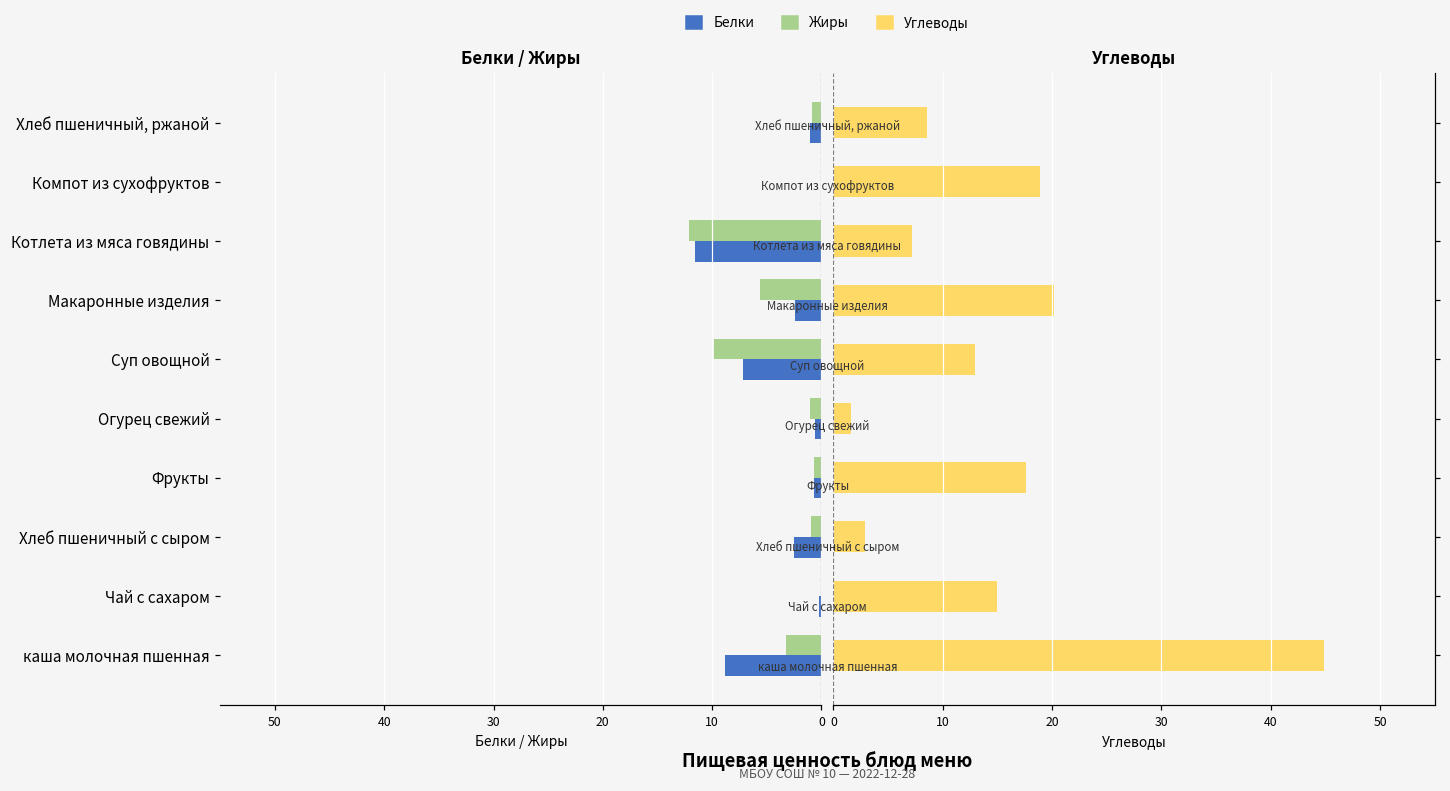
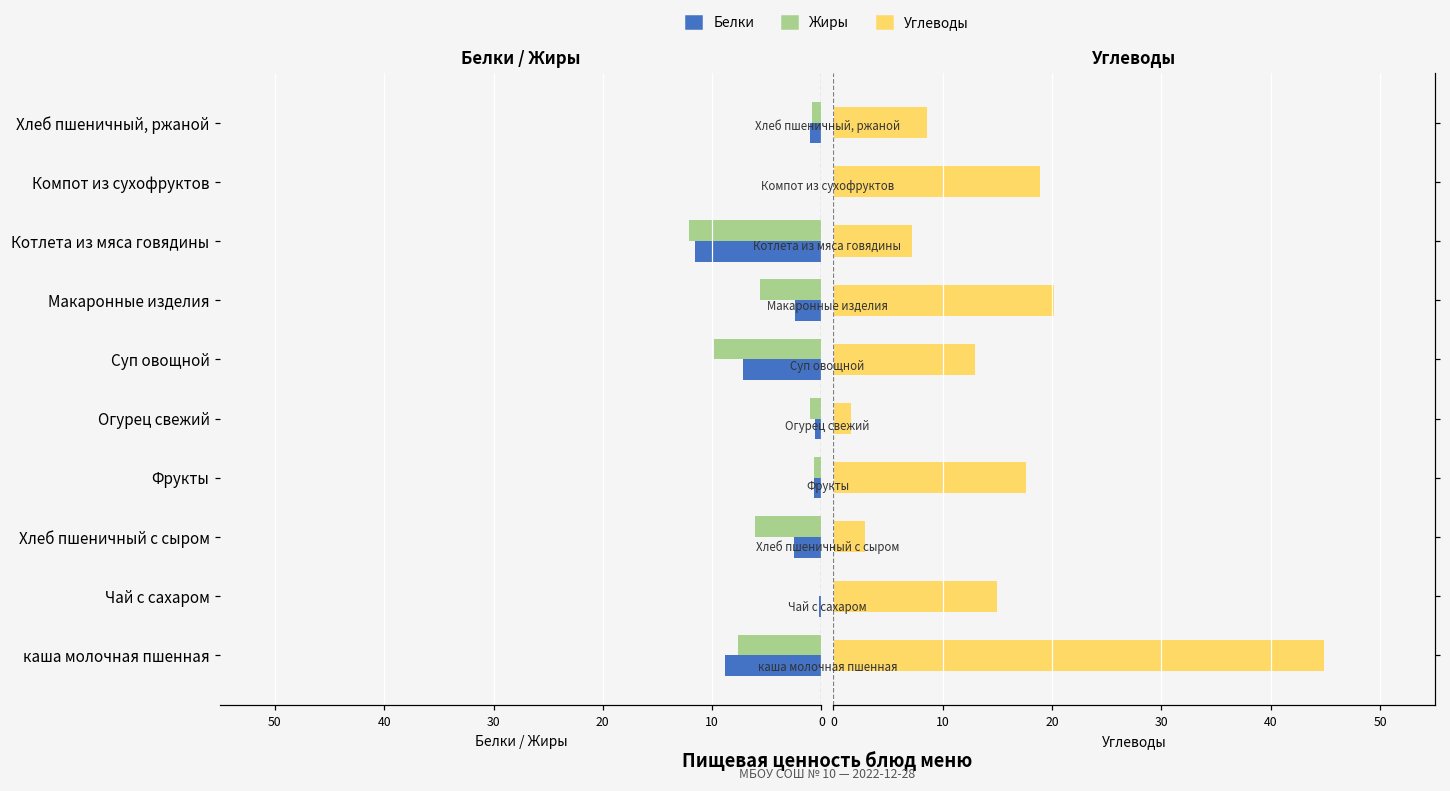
  {
    "Белки / Жиры": {
      "Белки": {
        "Хлеб пшеничный, ржаной": 1,
        "Котлета из мяса говядины": 12,
        "Макаронные изделия": 2,
        "Суп овощной": 7,
        "Огурец свежий": 1,
        "Фрукты": 1,
        "Хлеб пшеничный с сыром": 2,
        "каша молочная пшенная": 9
      },
      "Жиры": {
        "Хлеб пшеничный, ржаной": 1,
        "Компот из сухофруктов": 0,
        "Котлета из мяса говядины": 12,
        "Макаронные изделия": 6,
        "Суп овощной": 10,
        "Огурец свежий": 1,
        "Фрукты": 1,
-       "Хлеб пшеничный с сыром": 1,
+       "Хлеб пшеничный с сыром": 6,
        "Чай с сахаром": 0,
-       "каша молочная пшенная": 3
+       "каша молочная пшенная": 8
      }
    }
  }
